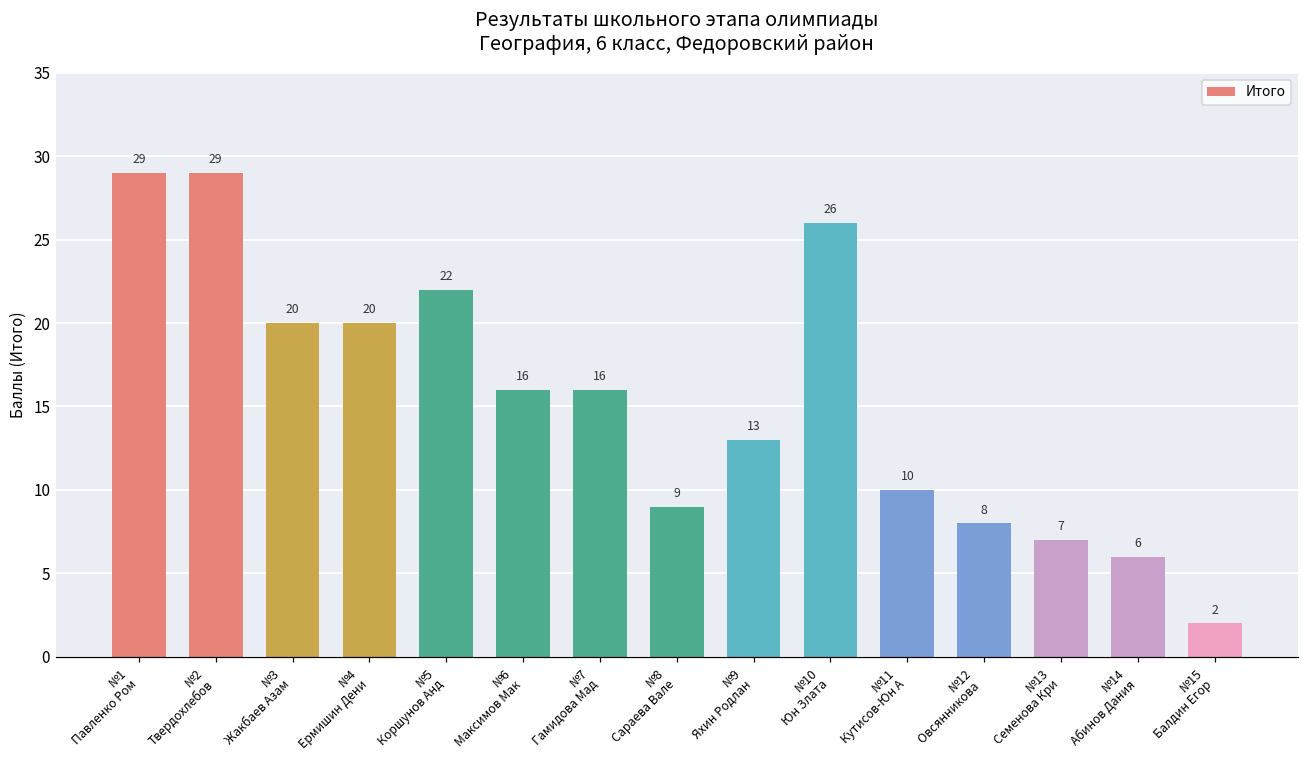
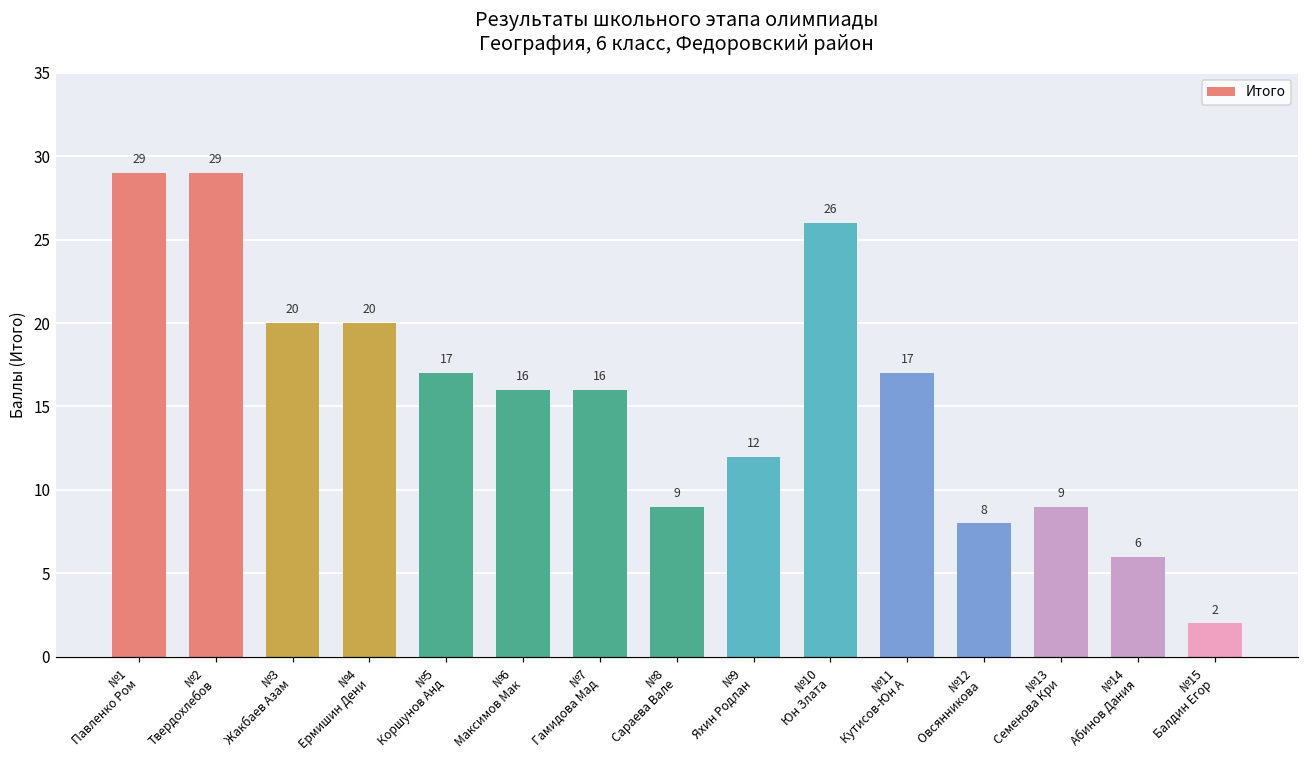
  {
    "№1 Павленко Ром": 29,
    "№2 Твердохлебов": 29,
    "№3 Жакбаев Азам": 20,
    "№4 Ермишин Дени": 20,
-   "№5 Коршунов Анд": 22,
+   "№5 Коршунов Анд": 17,
    "№6 Максимов Мак": 16,
    "№7 Гамидова Мад": 16,
    "№8 Сараева Вале": 9,
-   "№9 Яхин Родлан": 13,
+   "№9 Яхин Родлан": 12,
    "№10 Юн Злата": 26,
-   "№11 Кутисов-Юн А": 10,
+   "№11 Кутисов-Юн А": 17,
    "№12 Овсянникова": 8,
-   "№13 Семенова Кри": 7,
+   "№13 Семенова Кри": 9,
    "№14 Абинов Дания": 6,
    "№15 Балдин Егор": 2
  }
